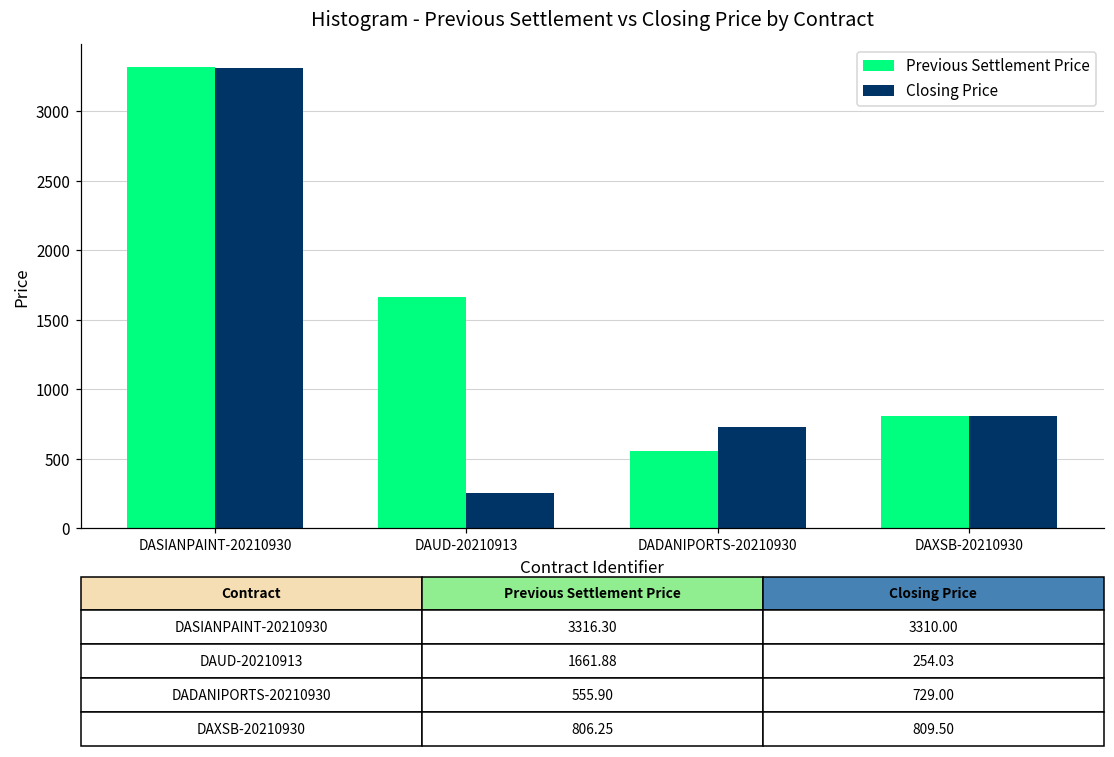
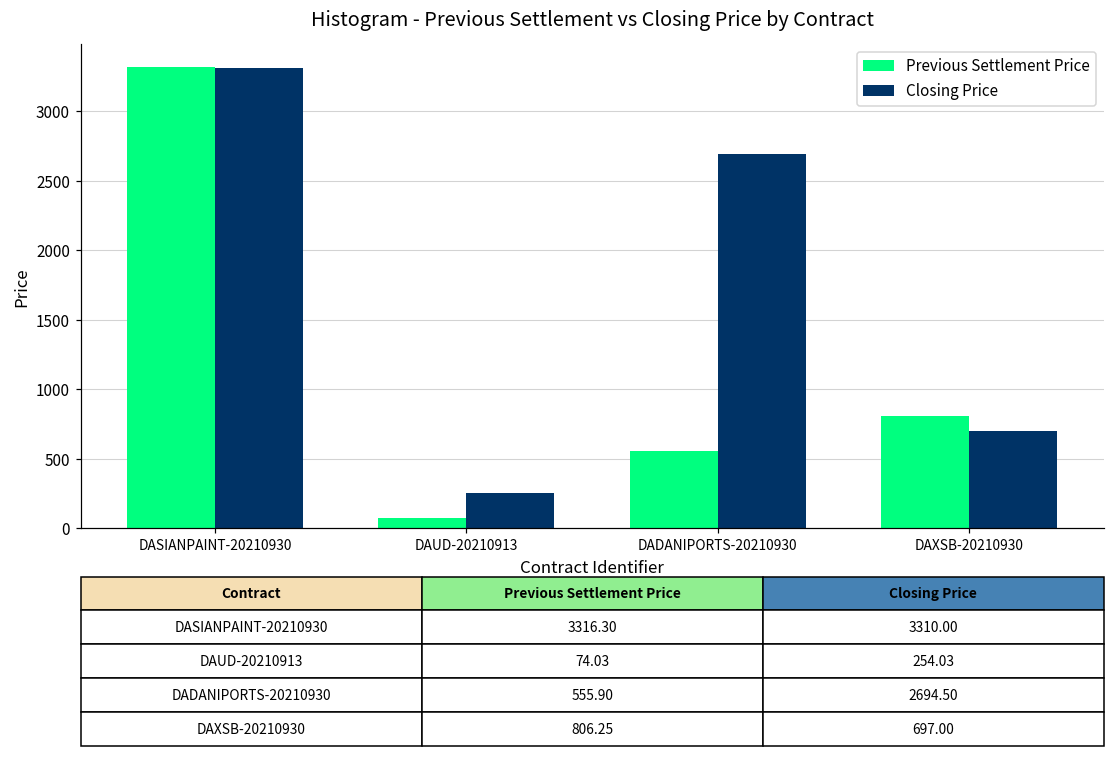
  {
    "Previous Settlement Price": {
-     "DAUD-20210913": 1661.88
+     "DAUD-20210913": 74.03
    },
    "Closing Price": {
-     "DADANIPORTS-20210930": 729.00,
-     "DAXSB-20210930": 809.50
+     "DADANIPORTS-20210930": 2694.50,
+     "DAXSB-20210930": 697.00
    }
  }
